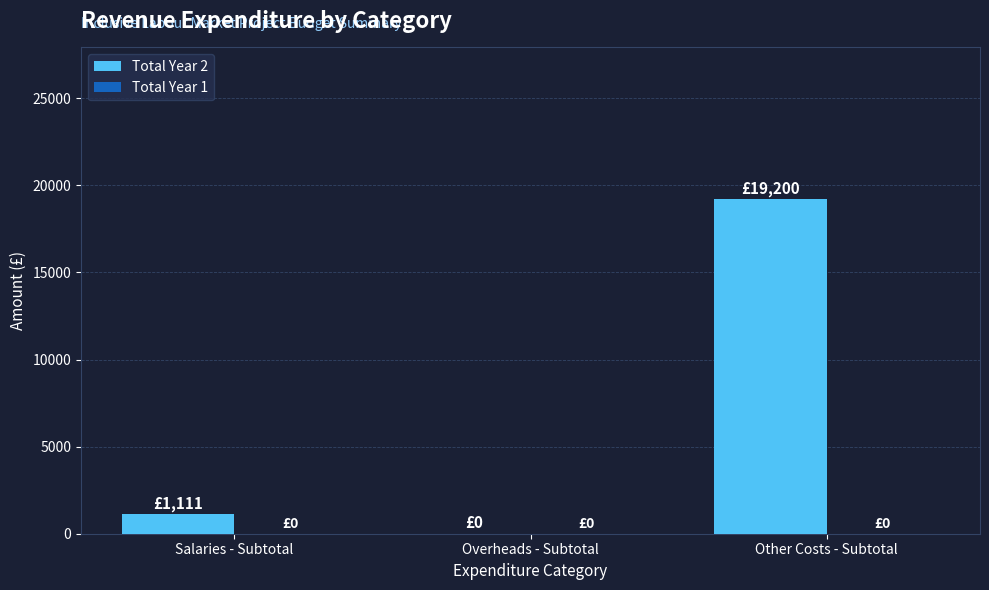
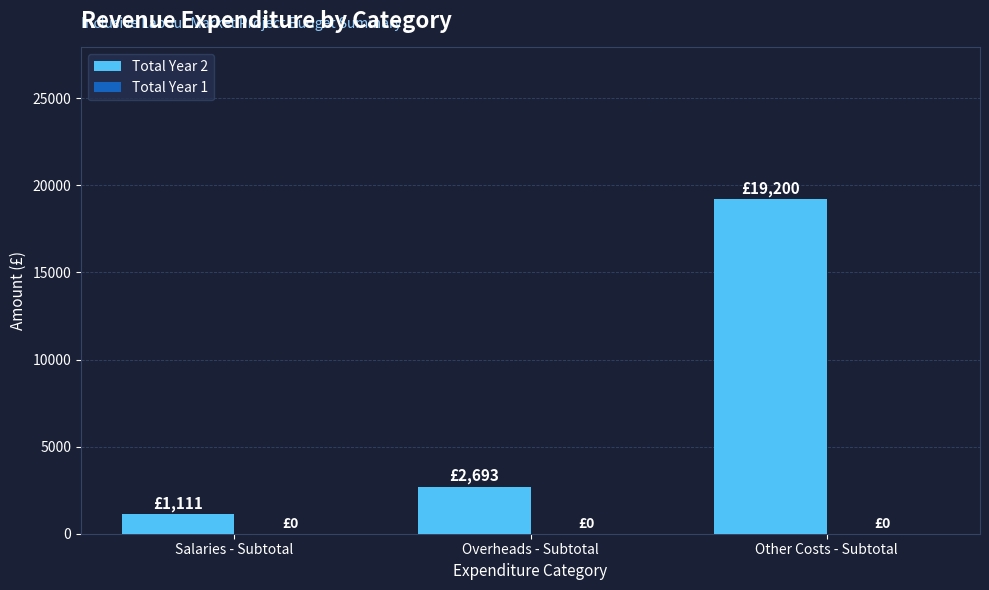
  {
    "Total Year 2": {
      "Salaries - Subtotal": "£1,111",
-     "Overheads - Subtotal": "£0",
+     "Overheads - Subtotal": "£2,693",
      "Other Costs - Subtotal": "£19,200"
    },
    "Total Year 1": {
      "Salaries - Subtotal": "£0",
      "Overheads - Subtotal": "£0",
      "Other Costs - Subtotal": "£0"
    }
  }
